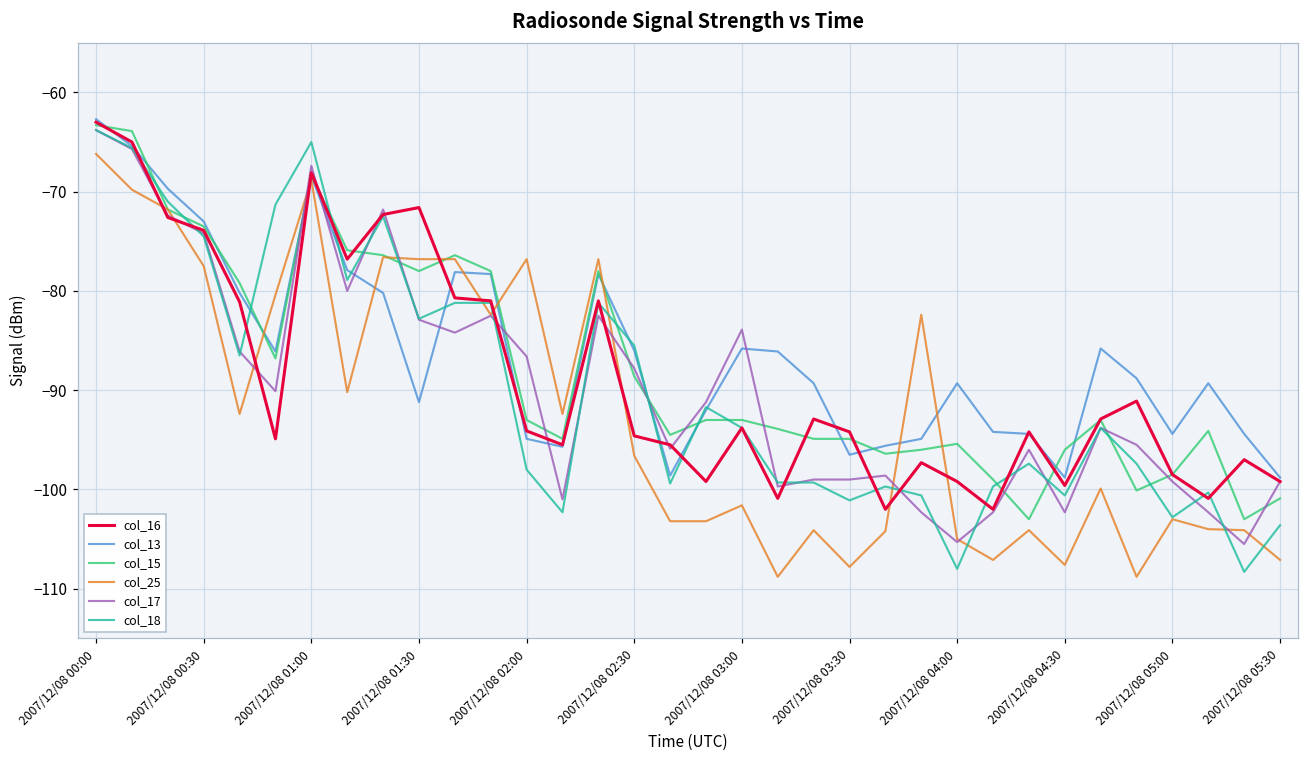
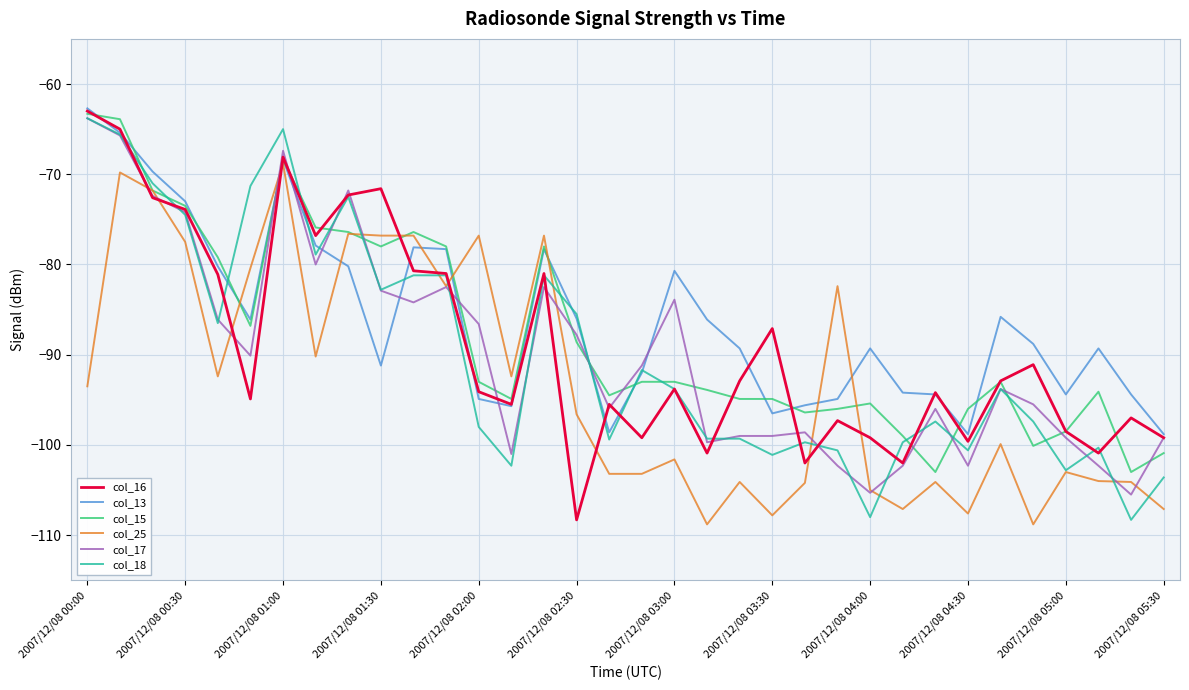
  {
    "col_16": {
      "2007/12/08 00:00": -63,
      "2007/12/08 00:30": -74,
      "2007/12/08 01:30": -72,
      "2007/12/08 02:00": -94,
-     "2007/12/08 02:30": -95,
-     "2007/12/08 03:30": -94,
+     "2007/12/08 02:30": -108,
+     "2007/12/08 03:30": -87,
      "2007/12/08 04:00": -99,
      "2007/12/08 04:30": -100
    },
    "col_13": {
      "2007/12/08 00:00": -63,
      "2007/12/08 00:30": -73,
      "2007/12/08 01:30": -91,
      "2007/12/08 02:00": -95,
      "2007/12/08 02:30": -86,
-     "2007/12/08 03:00": -86,
+     "2007/12/08 03:00": -81,
      "2007/12/08 03:30": -97,
      "2007/12/08 04:00": -89,
      "2007/12/08 04:30": -99,
      "2007/12/08 05:00": -94,
      "2007/12/08 05:30": -99
    },
    "col_25": {
-     "2007/12/08 00:00": -66,
+     "2007/12/08 00:00": -94,
      "2007/12/08 00:30": -78,
      "2007/12/08 01:00": -69,
      "2007/12/08 01:30": -77,
      "2007/12/08 02:00": -77,
      "2007/12/08 02:30": -97,
      "2007/12/08 03:00": -102,
      "2007/12/08 03:30": -108,
      "2007/12/08 04:00": -105,
      "2007/12/08 04:30": -108,
      "2007/12/08 05:30": -107
    },
    "col_17": {
      "2007/12/08 00:30": -74,
      "2007/12/08 01:00": -67,
      "2007/12/08 02:00": -87,
      "2007/12/08 02:30": -88,
      "2007/12/08 03:00": -84,
      "2007/12/08 03:30": -99,
      "2007/12/08 04:00": -105,
      "2007/12/08 04:30": -102,
      "2007/12/08 05:00": -99
    }
  }
